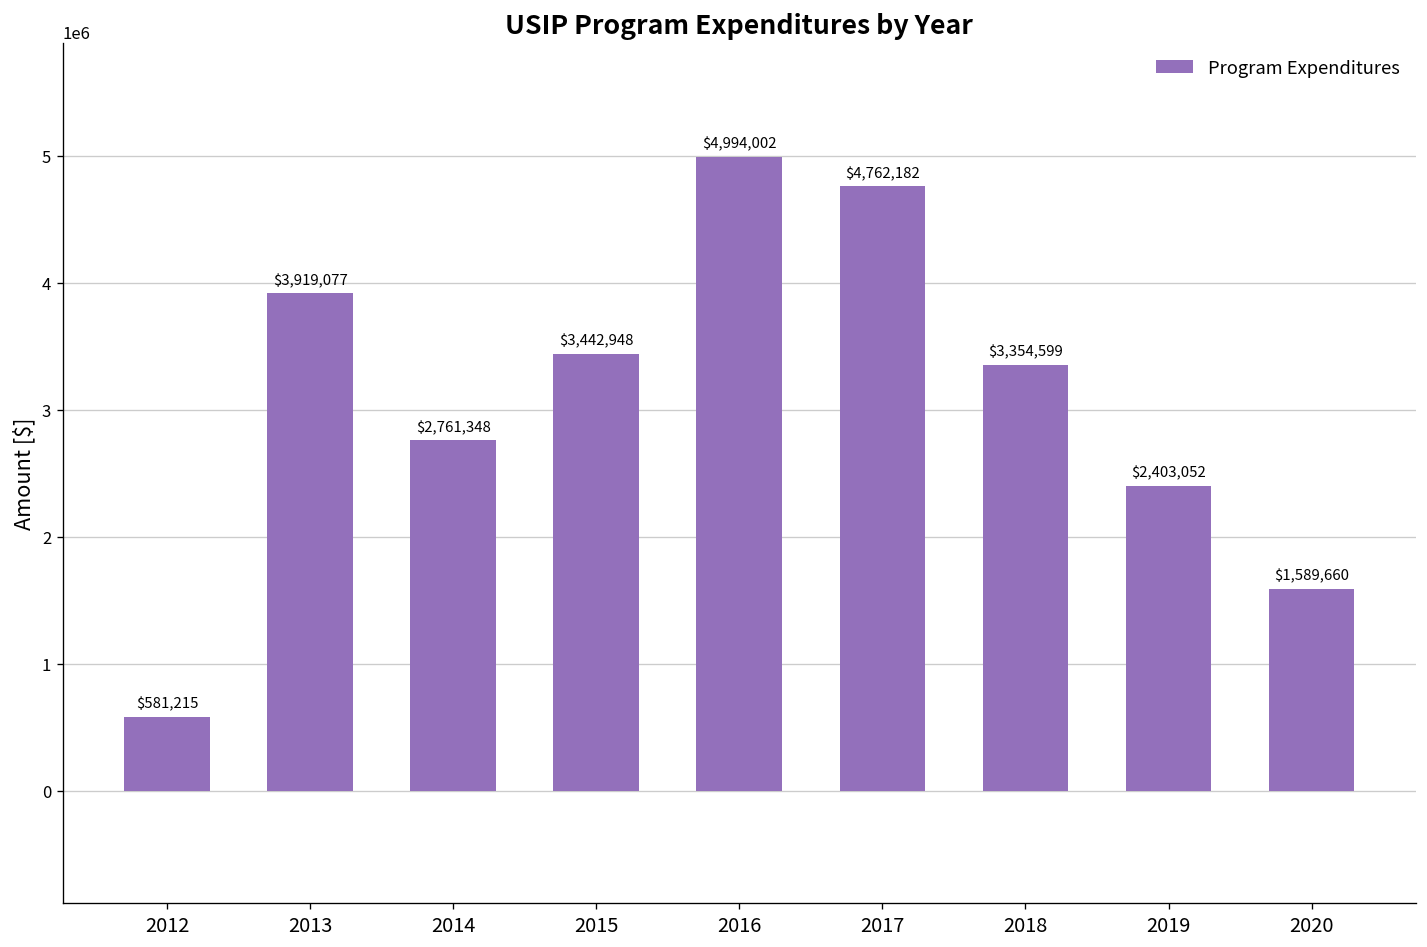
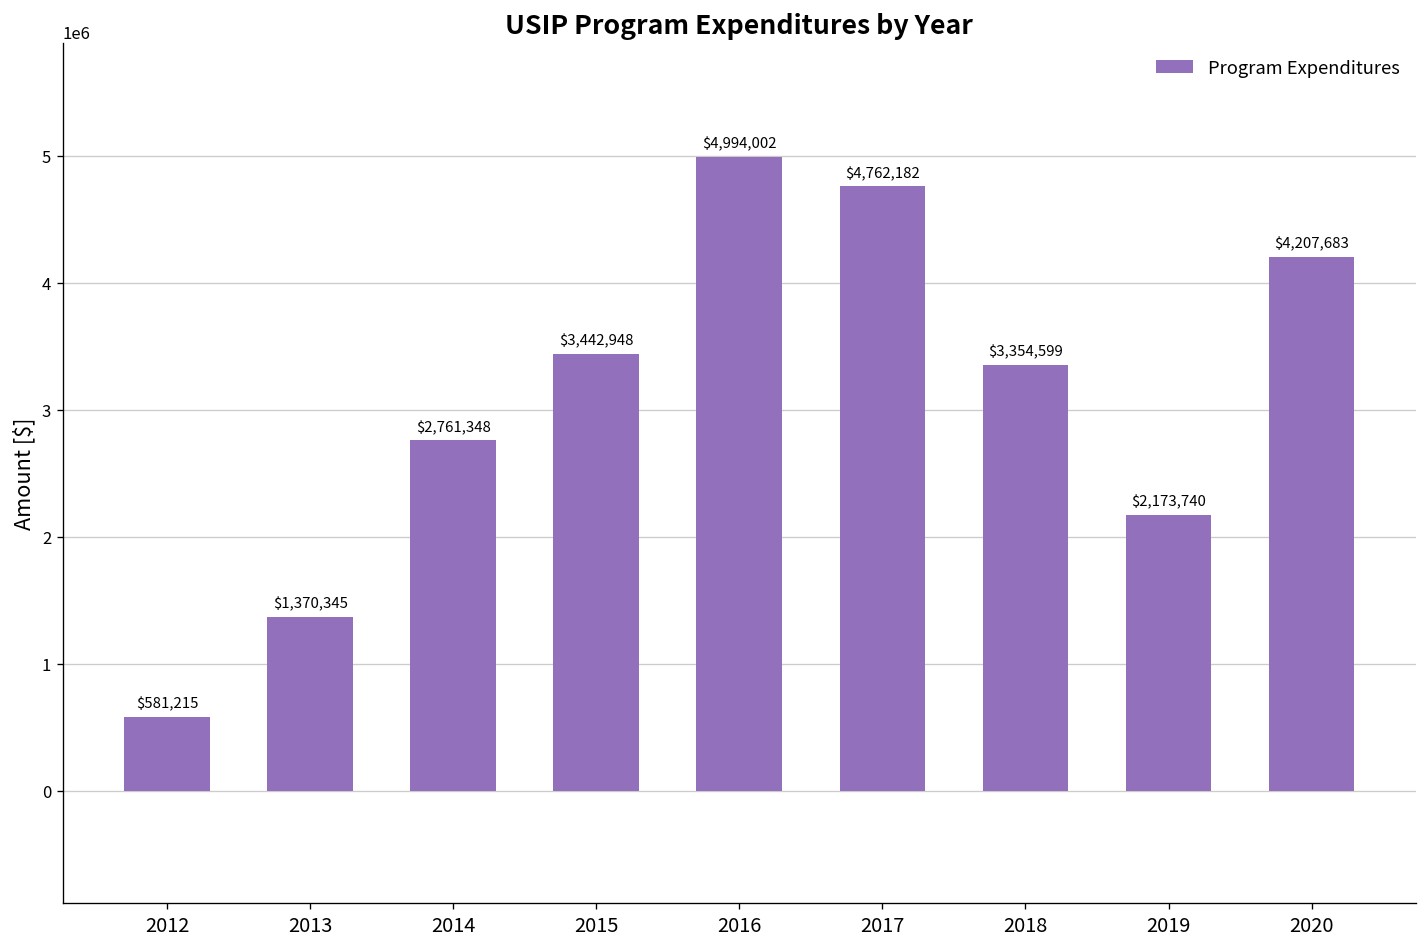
  {
    "2012": "$581,215",
-   "2013": "$3,919,077",
+   "2013": "$1,370,345",
    "2014": "$2,761,348",
    "2015": "$3,442,948",
    "2016": "$4,994,002",
    "2017": "$4,762,182",
    "2018": "$3,354,599",
-   "2019": "$2,403,052",
-   "2020": "$1,589,660"
+   "2019": "$2,173,740",
+   "2020": "$4,207,683"
  }
